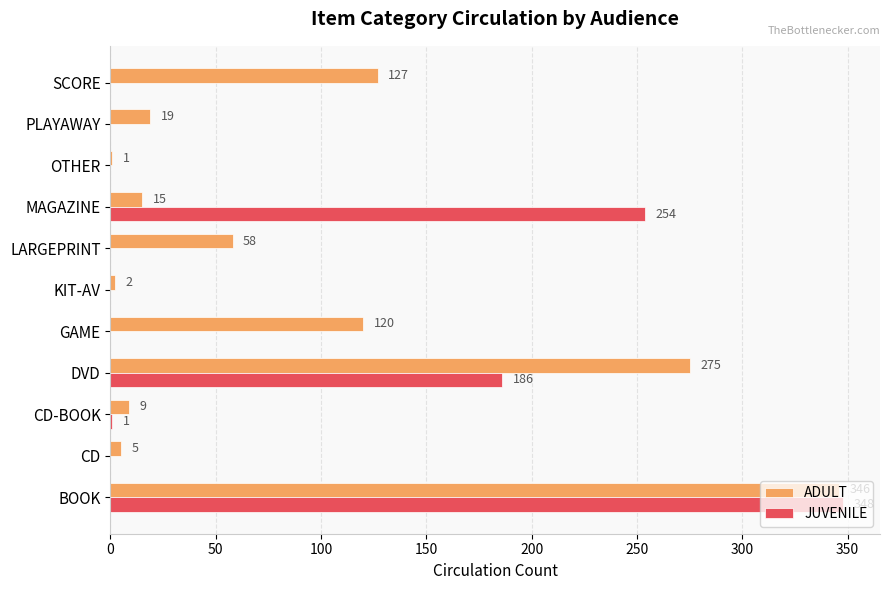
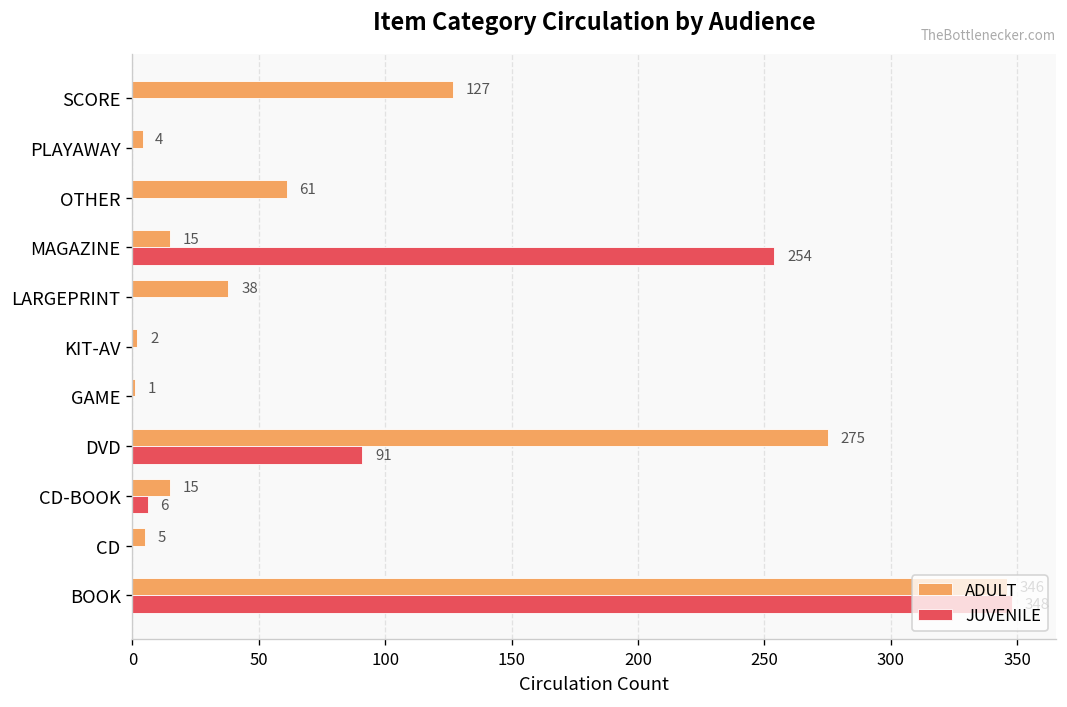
  {
    "ADULT": {
      "SCORE": 127,
-     "PLAYAWAY": 19,
-     "OTHER": 1,
+     "PLAYAWAY": 4,
+     "OTHER": 61,
      "MAGAZINE": 15,
-     "LARGEPRINT": 58,
+     "LARGEPRINT": 38,
      "KIT-AV": 2,
-     "GAME": 120,
+     "GAME": 1,
      "DVD": 275,
-     "CD-BOOK": 9,
+     "CD-BOOK": 15,
      "CD": 5
    },
    "JUVENILE": {
      "MAGAZINE": 254,
-     "DVD": 186,
-     "CD-BOOK": 1
+     "DVD": 91,
+     "CD-BOOK": 6
    }
  }
